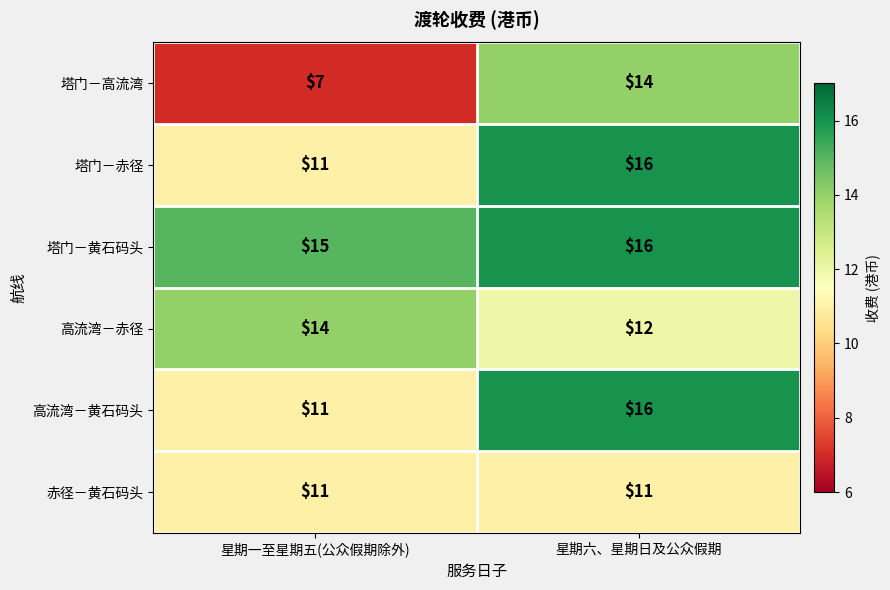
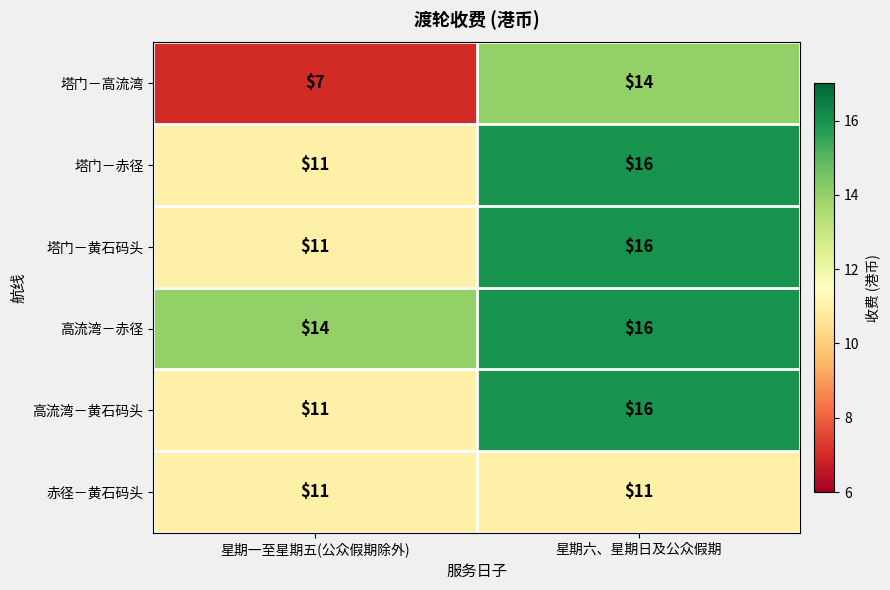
  {
    "塔门－高流湾": {
      "星期一至星期五(公众假期除外)": "$7",
      "星期六、星期日及公众假期": "$14"
    },
    "塔门－赤径": {
      "星期一至星期五(公众假期除外)": "$11",
      "星期六、星期日及公众假期": "$16"
    },
    "塔门－黄石码头": {
-     "星期一至星期五(公众假期除外)": "$15",
+     "星期一至星期五(公众假期除外)": "$11",
      "星期六、星期日及公众假期": "$16"
    },
    "高流湾－赤径": {
      "星期一至星期五(公众假期除外)": "$14",
-     "星期六、星期日及公众假期": "$12"
+     "星期六、星期日及公众假期": "$16"
    },
    "高流湾－黄石码头": {
      "星期一至星期五(公众假期除外)": "$11",
      "星期六、星期日及公众假期": "$16"
    },
    "赤径－黄石码头": {
      "星期一至星期五(公众假期除外)": "$11",
      "星期六、星期日及公众假期": "$11"
    }
  }
